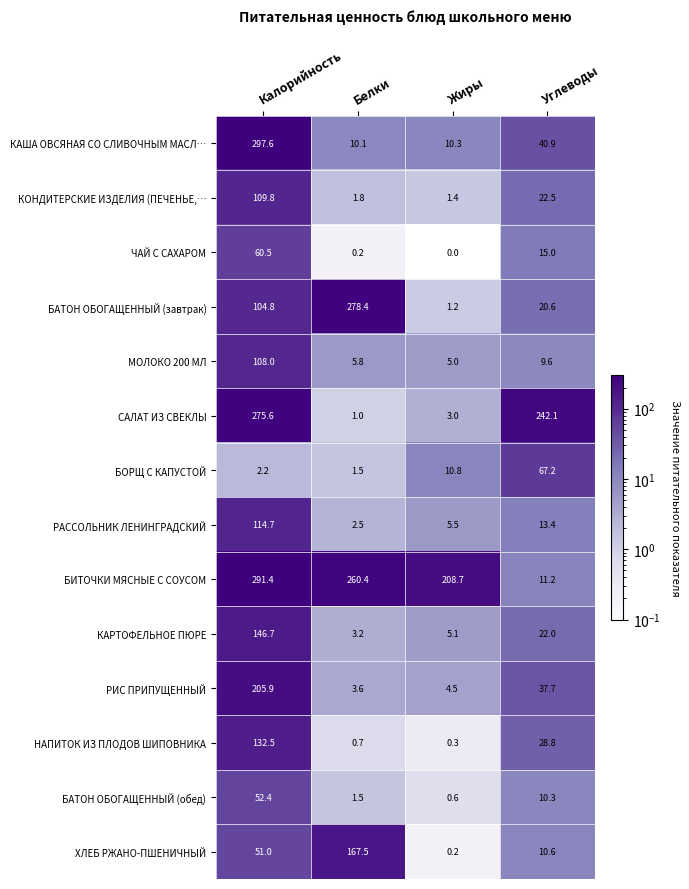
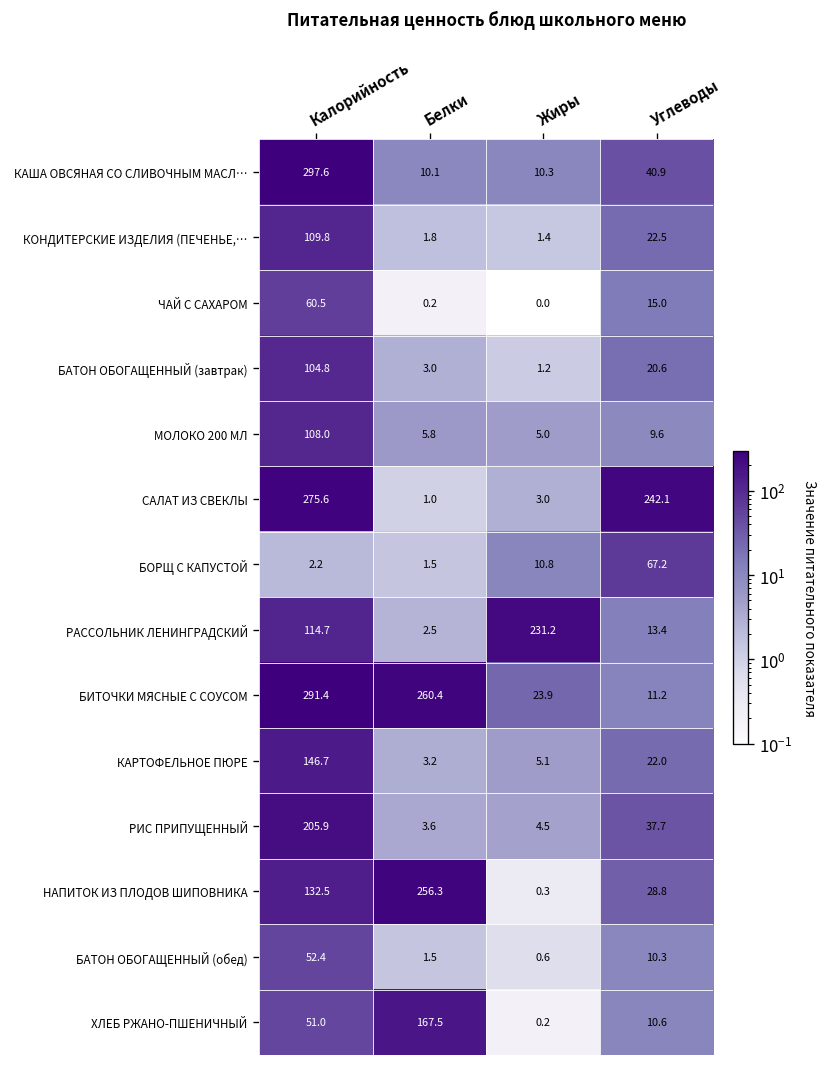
  {
    "КАША ОВСЯНАЯ СО СЛИВОЧНЫМ МАСЛ…": {
      "Калорийность": 297.6,
      "Белки": 10.1,
      "Жиры": 10.3,
      "Углеводы": 40.9
    },
    "КОНДИТЕРСКИЕ ИЗДЕЛИЯ (ПЕЧЕНЬЕ,…": {
      "Калорийность": 109.8,
      "Белки": 1.8,
      "Жиры": 1.4,
      "Углеводы": 22.5
    },
    "ЧАЙ С САХАРОМ": {
      "Калорийность": 60.5,
      "Белки": 0.2,
      "Жиры": 0.0,
      "Углеводы": 15.0
    },
    "БАТОН ОБОГАЩЕННЫЙ (завтрак)": {
      "Калорийность": 104.8,
-     "Белки": 278.4,
+     "Белки": 3.0,
      "Жиры": 1.2,
      "Углеводы": 20.6
    },
    "МОЛОКО 200 МЛ": {
      "Калорийность": 108.0,
      "Белки": 5.8,
      "Жиры": 5.0,
      "Углеводы": 9.6
    },
    "САЛАТ ИЗ СВЕКЛЫ": {
      "Калорийность": 275.6,
      "Белки": 1.0,
      "Жиры": 3.0,
      "Углеводы": 242.1
    },
    "БОРЩ С КАПУСТОЙ": {
      "Калорийность": 2.2,
      "Белки": 1.5,
      "Жиры": 10.8,
      "Углеводы": 67.2
    },
    "РАССОЛЬНИК ЛЕНИНГРАДСКИЙ": {
      "Калорийность": 114.7,
      "Белки": 2.5,
-     "Жиры": 5.5,
+     "Жиры": 231.2,
      "Углеводы": 13.4
    },
    "БИТОЧКИ МЯСНЫЕ С СОУСОМ": {
      "Калорийность": 291.4,
      "Белки": 260.4,
-     "Жиры": 208.7,
+     "Жиры": 23.9,
      "Углеводы": 11.2
    },
    "КАРТОФЕЛЬНОЕ ПЮРЕ": {
      "Калорийность": 146.7,
      "Белки": 3.2,
      "Жиры": 5.1,
      "Углеводы": 22.0
    },
    "РИС ПРИПУЩЕННЫЙ": {
      "Калорийность": 205.9,
      "Белки": 3.6,
      "Жиры": 4.5,
      "Углеводы": 37.7
    },
    "НАПИТОК ИЗ ПЛОДОВ ШИПОВНИКА": {
      "Калорийность": 132.5,
-     "Белки": 0.7,
+     "Белки": 256.3,
      "Жиры": 0.3,
      "Углеводы": 28.8
    },
    "БАТОН ОБОГАЩЕННЫЙ (обед)": {
      "Калорийность": 52.4,
      "Белки": 1.5,
      "Жиры": 0.6,
      "Углеводы": 10.3
    },
    "ХЛЕБ РЖАНО-ПШЕНИЧНЫЙ": {
      "Калорийность": 51.0,
      "Белки": 167.5,
      "Жиры": 0.2,
      "Углеводы": 10.6
    }
  }
